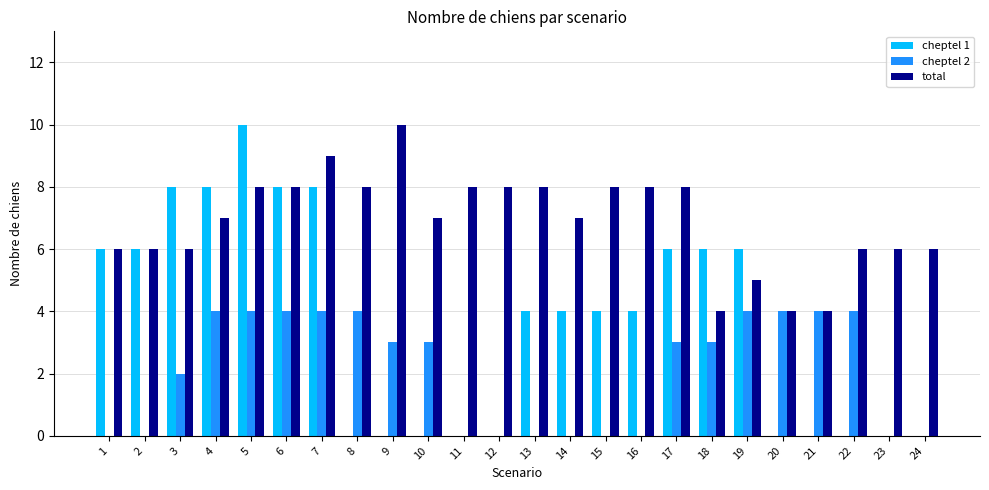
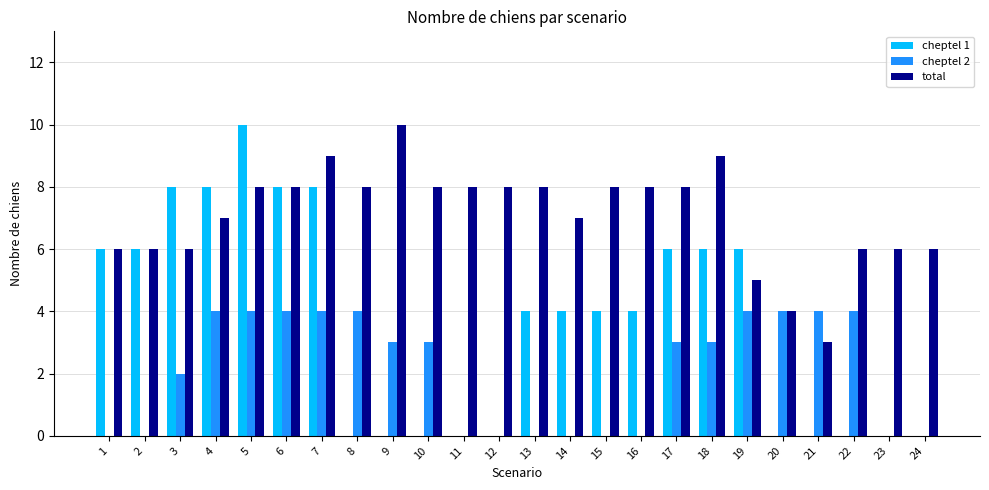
  {
    "total": {
      "1": 6,
      "2": 6,
      "3": 6,
      "4": 7,
      "5": 8,
      "6": 8,
      "7": 9,
      "8": 8,
      "9": 10,
-     "10": 7,
+     "10": 8,
      "11": 8,
      "12": 8,
      "13": 8,
      "14": 7,
      "15": 8,
      "16": 8,
      "17": 8,
-     "18": 4,
+     "18": 9,
      "19": 5,
      "20": 4,
-     "21": 4,
+     "21": 3,
      "22": 6,
      "23": 6,
      "24": 6
    }
  }
